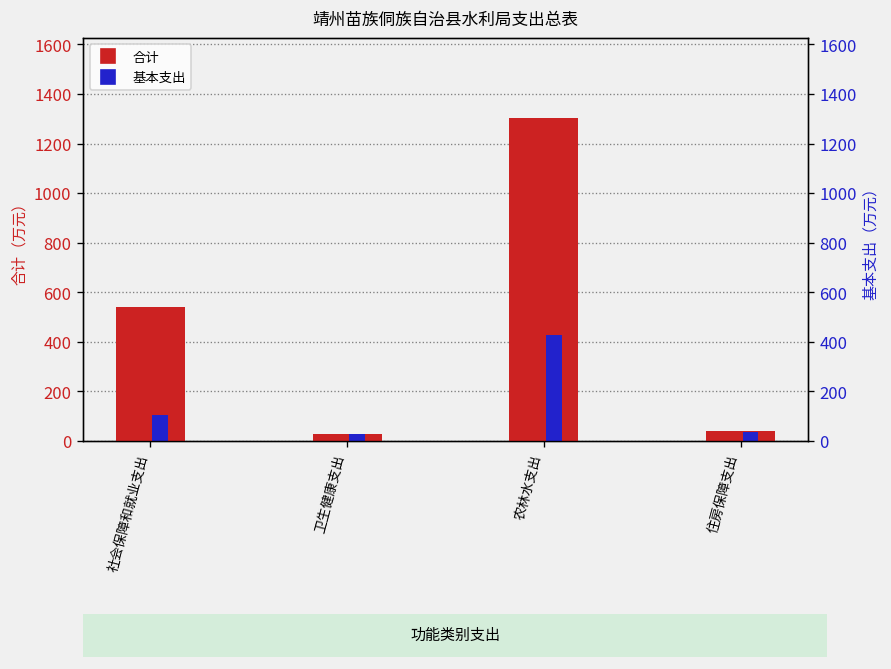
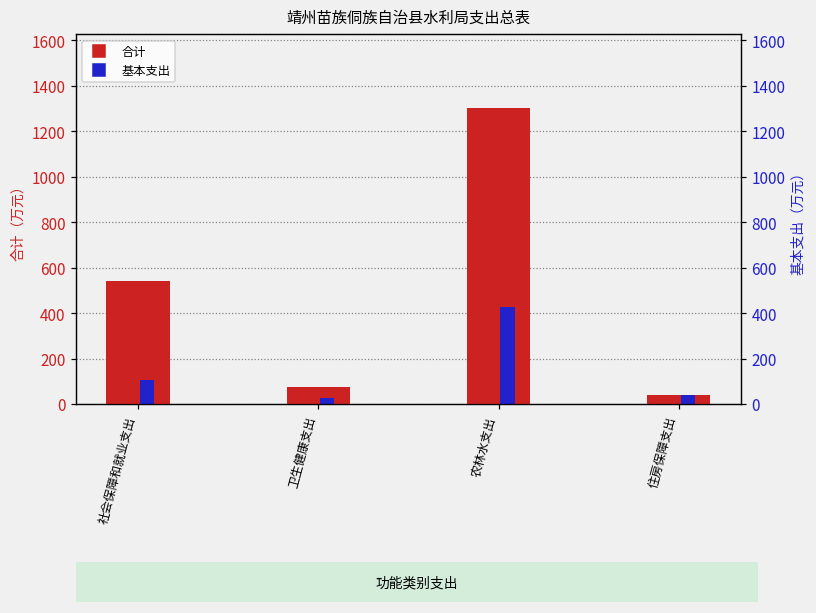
  {
    "合计": {
      "社会保障和就业支出": 540,
-     "卫生健康支出": 30,
+     "卫生健康支出": 70,
      "农林水支出": 1300,
      "住房保障支出": 40
    },
    "基本支出": {
      "住房保障支出": 40
    }
  }
